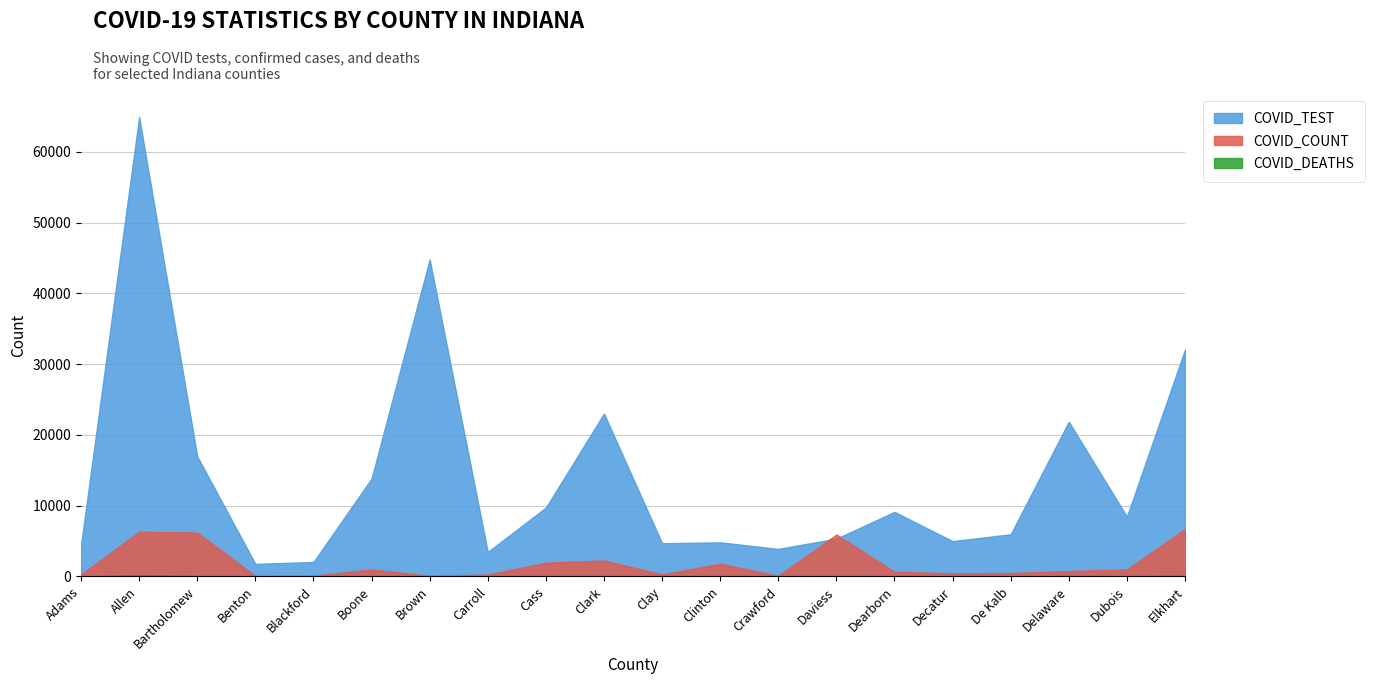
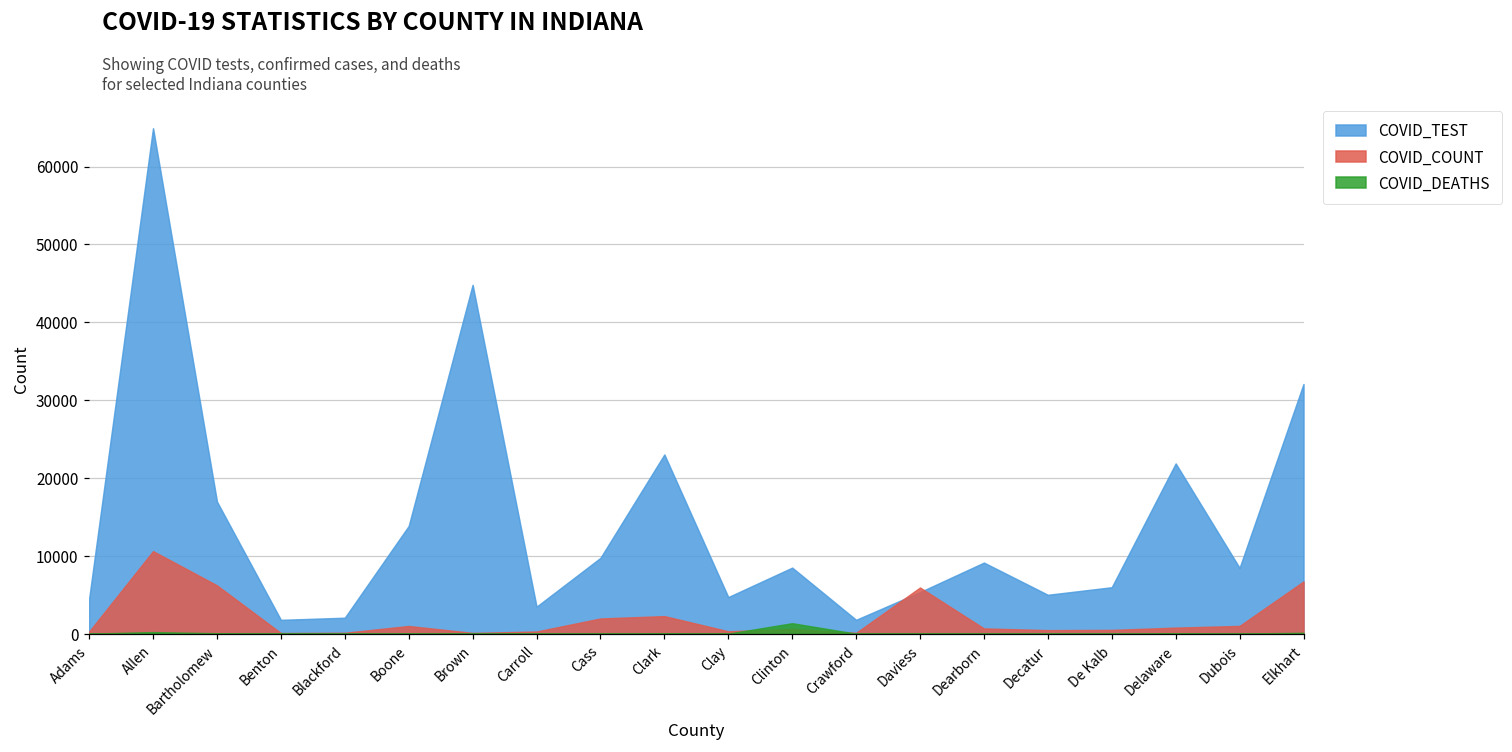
  {
    "COVID_TEST": {
      "Adams": 4000,
      "Allen": 65000,
      "Bartholomew": 17000,
      "Benton": 2000,
      "Blackford": 2000,
      "Boone": 14000,
      "Brown": 45000,
      "Carroll": 3000,
      "Cass": 10000,
      "Clark": 23000,
      "Clay": 5000,
-     "Clinton": 5000,
-     "Crawford": 4000,
+     "Clinton": 8000,
+     "Crawford": 2000,
      "Daviess": 5000,
      "Dearborn": 9000,
      "Decatur": 5000,
      "De Kalb": 6000,
      "Delaware": 22000,
      "Dubois": 8000,
      "Elkhart": 32000
    },
    "COVID_COUNT": {
-     "Allen": 6000,
+     "Allen": 11000,
      "Bartholomew": 6000,
      "Boone": 1000,
      "Cass": 2000,
      "Clark": 2000,
-     "Clinton": 2000,
+     "Clinton": 1000,
      "Daviess": 6000,
      "Dearborn": 1000,
      "Decatur": 0,
      "De Kalb": 0,
      "Delaware": 1000,
      "Dubois": 1000,
      "Elkhart": 7000
    },
    "COVID_DEATHS": {
-     "Clinton": 0
+     "Clinton": 1000
    }
  }
